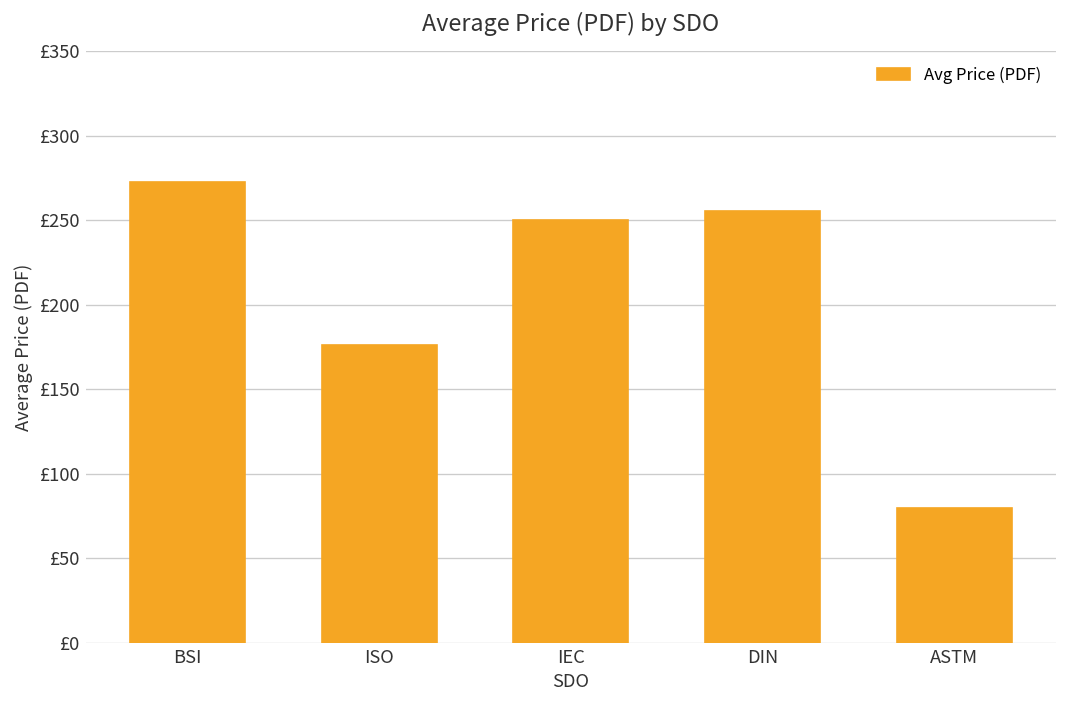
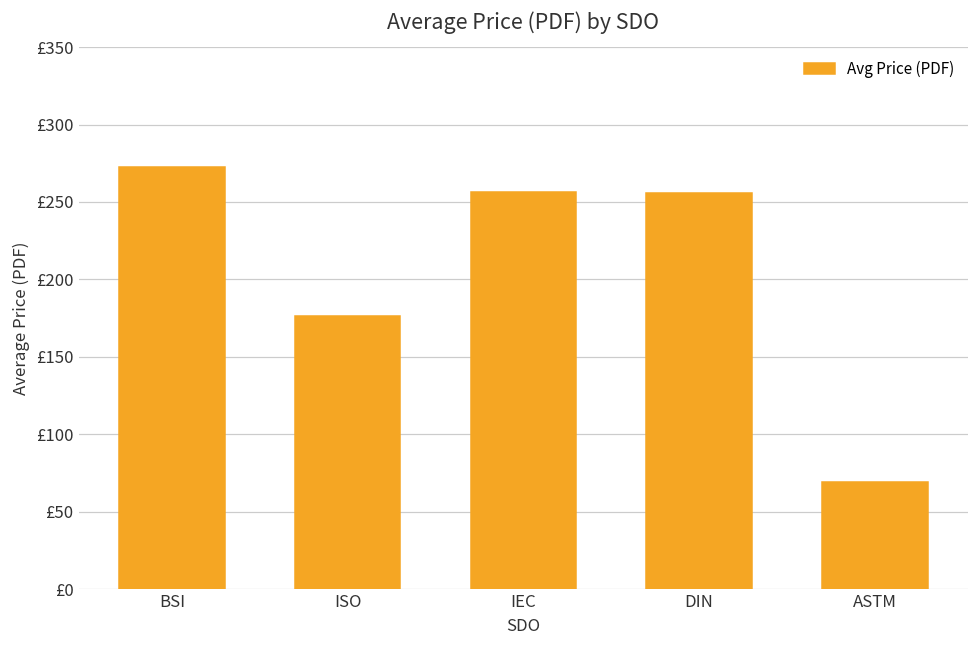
  {
    "BSI": "£273",
    "ISO": "£177",
-   "IEC": "£250",
+   "IEC": "£257",
    "DIN": "£256",
-   "ASTM": "£80"
+   "ASTM": "£69"
  }
